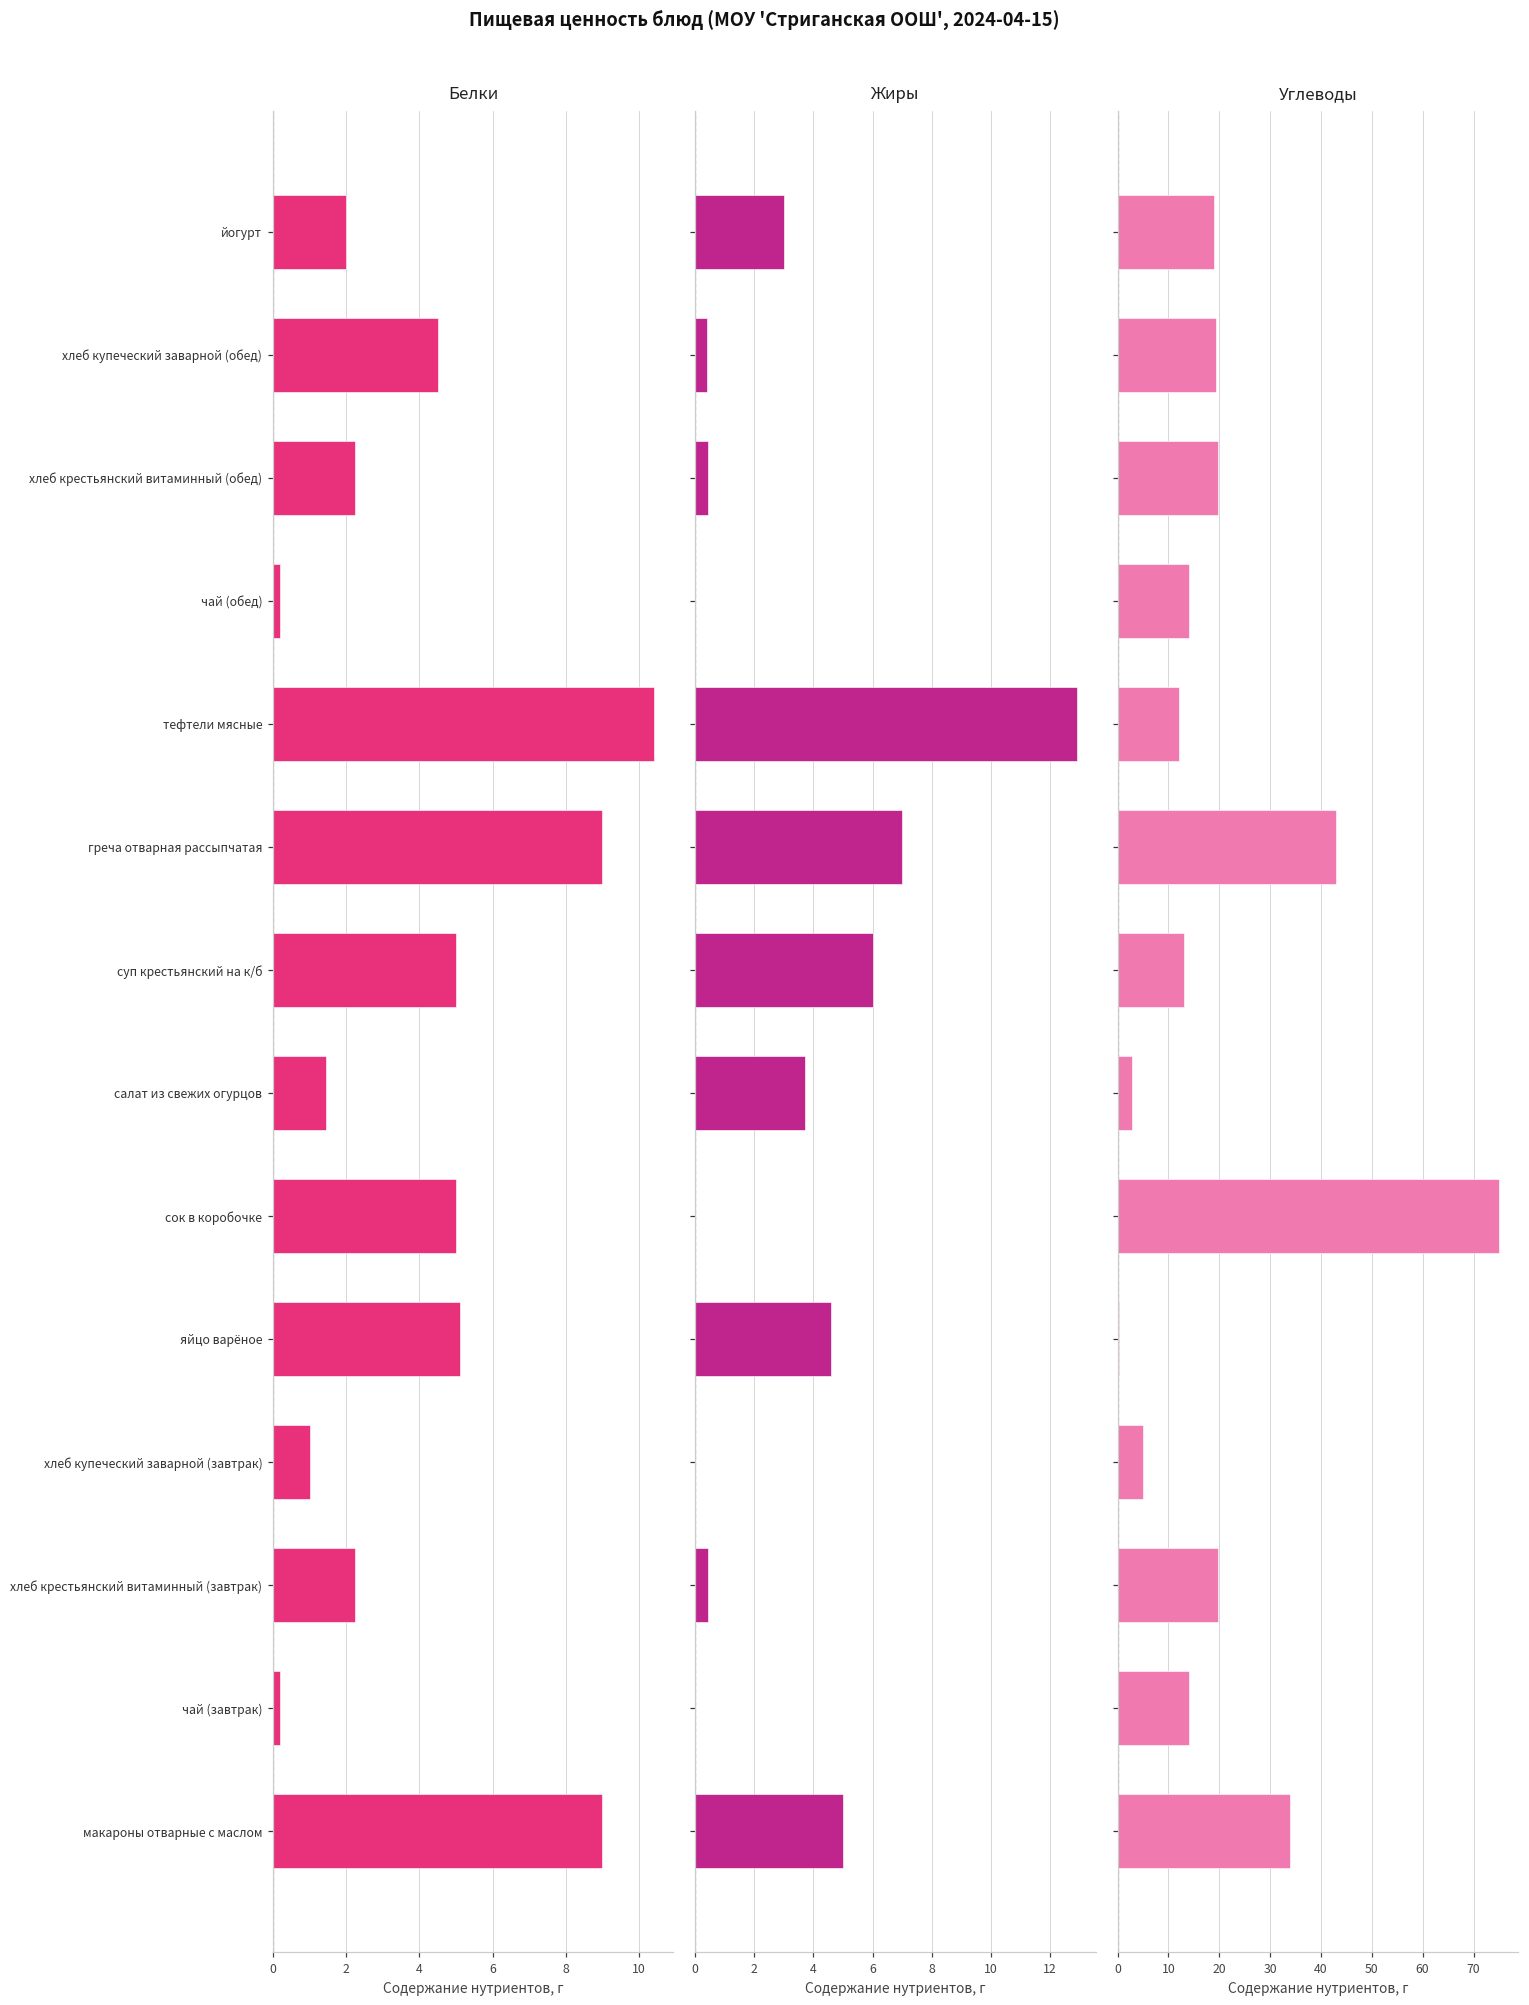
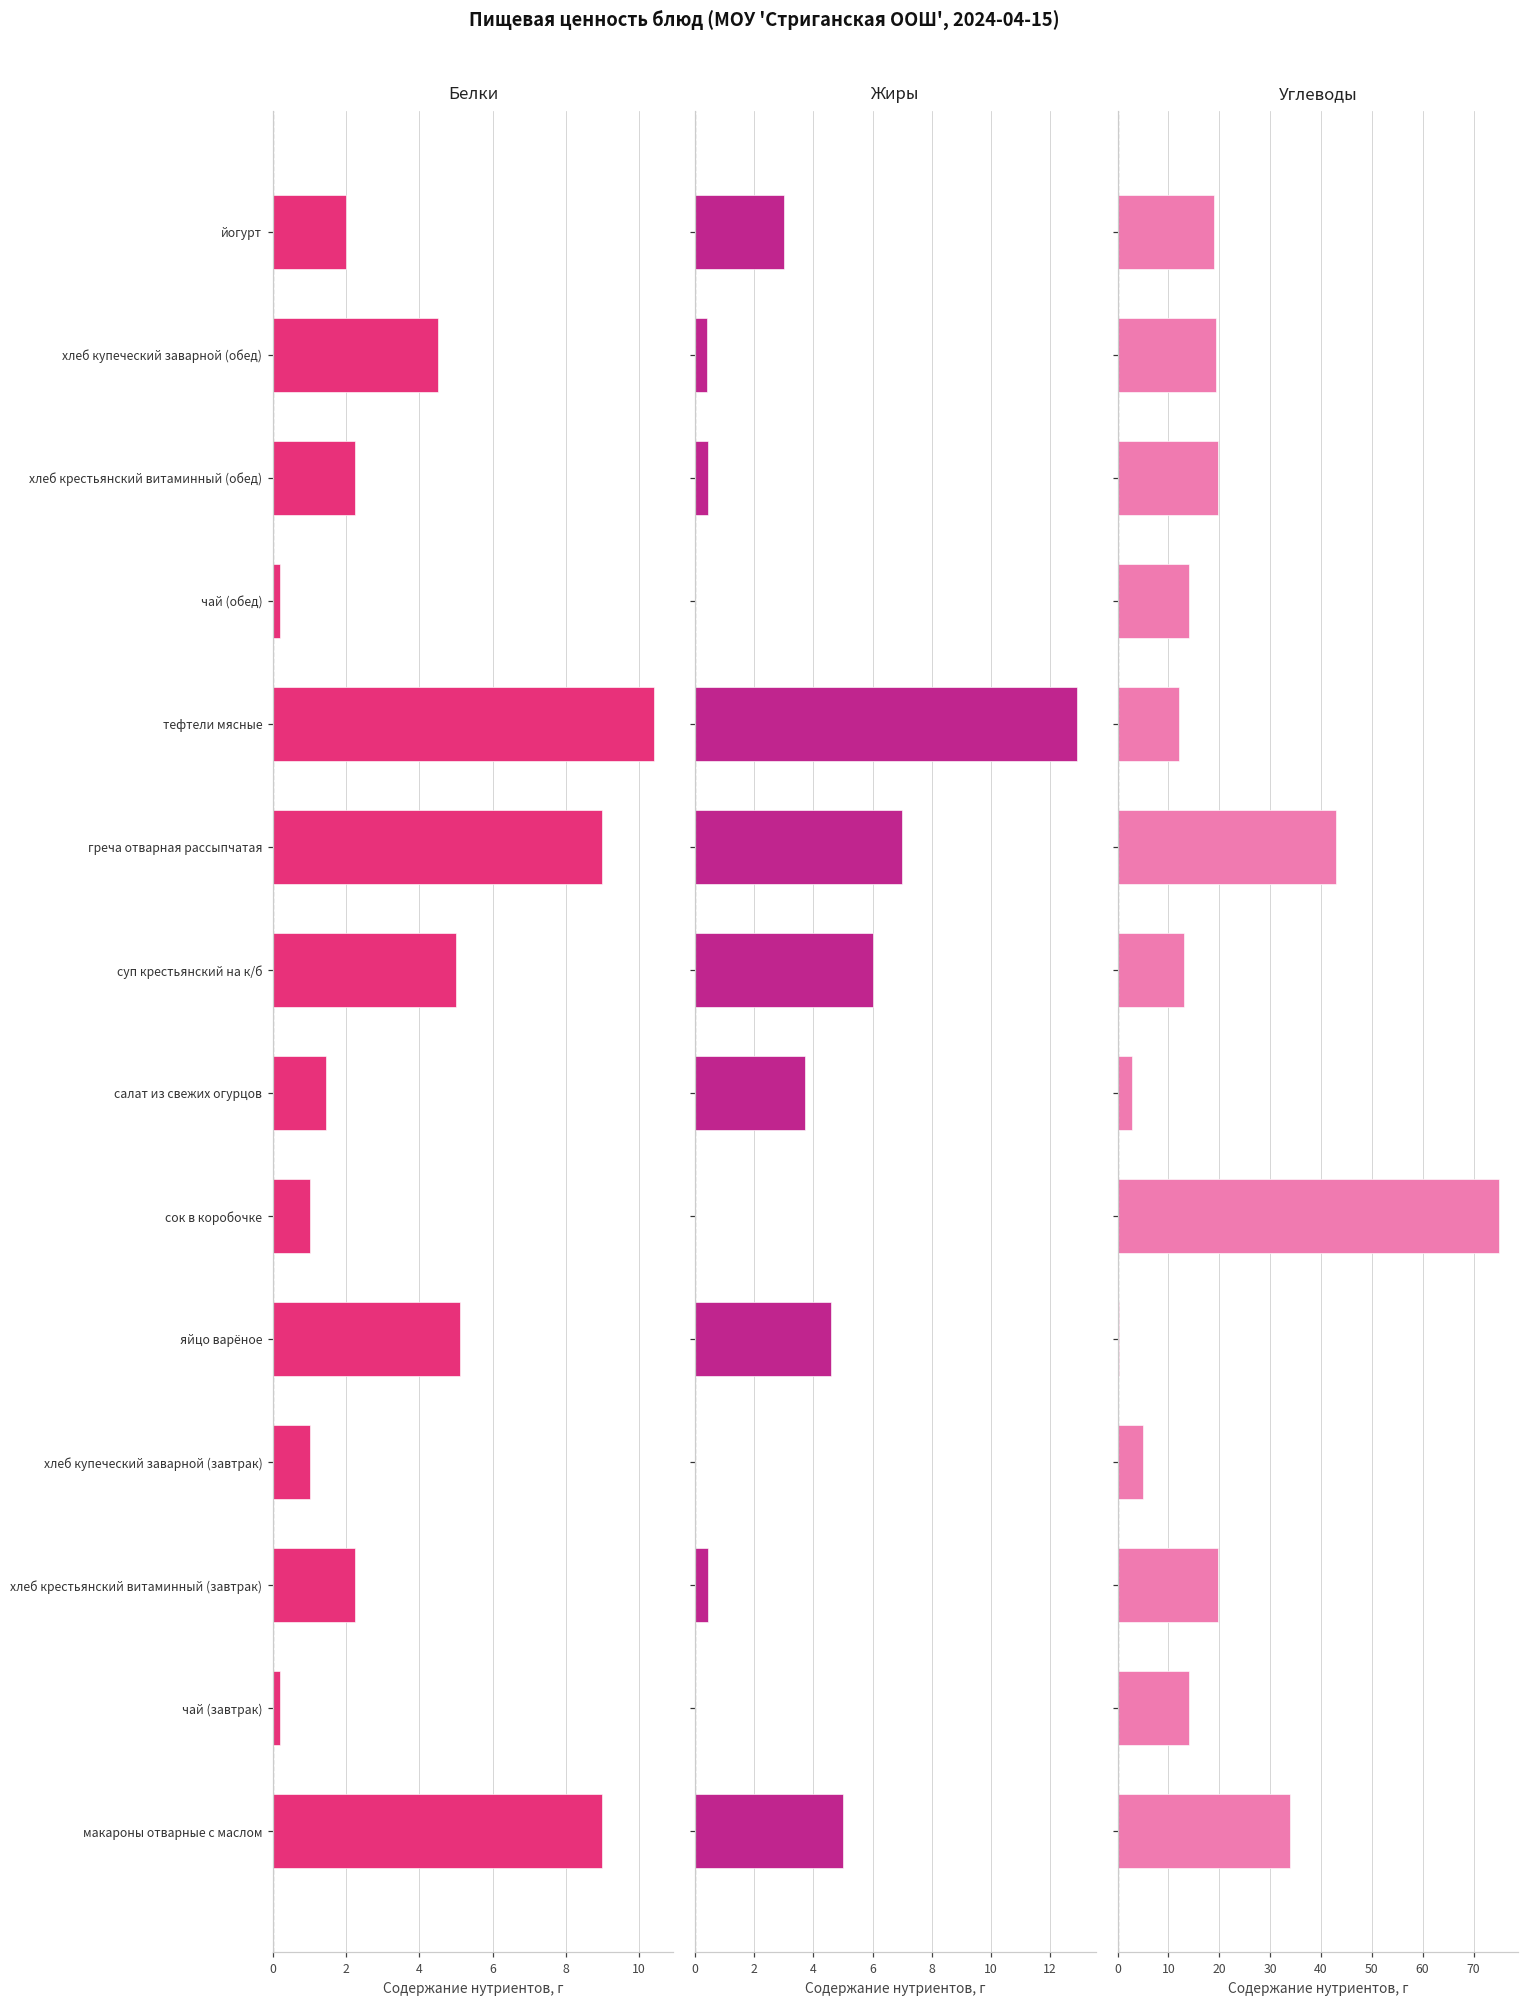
  {
    "Белки": {
      "йогурт": 2,
      "хлеб купеческий заварной (обед)": 4.5,
      "хлеб крестьянский витаминный (обед)": 2.2,
      "чай (обед)": 0.2,
      "тефтели мясные": 10.4,
      "греча отварная рассыпчатая": 9,
      "суп крестьянский на к/б": 5,
      "салат из свежих огурцов": 1.5,
-     "сок в коробочке": 5,
+     "сок в коробочке": 1,
      "яйцо варёное": 5.1,
      "хлеб купеческий заварной (завтрак)": 1,
      "хлеб крестьянский витаминный (завтрак)": 2.2,
      "чай (завтрак)": 0.2,
      "макароны отварные с маслом": 9
    }
  }
